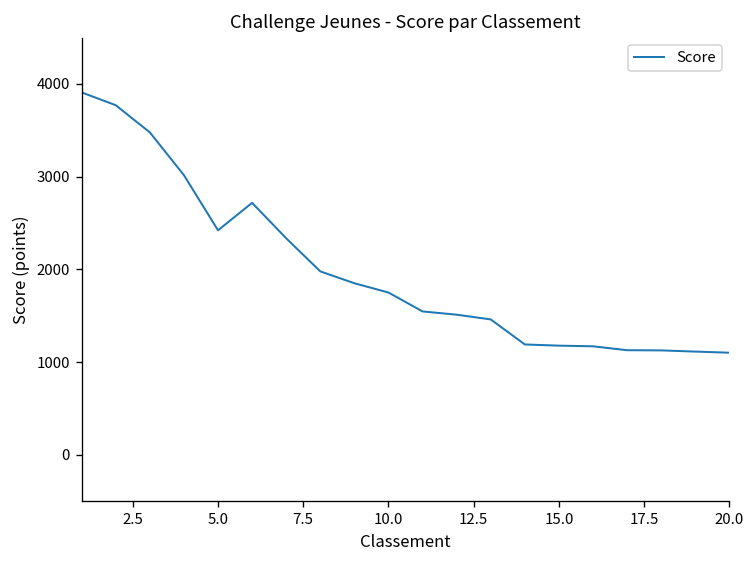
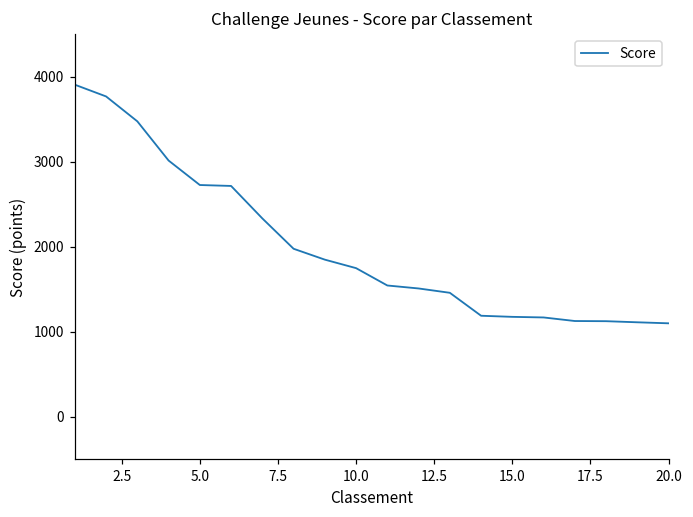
  {
-   "5.0": 2400,
+   "5.0": 2700,
    "10.0": 1800,
    "15.0": 1200,
    "20.0": 1100
  }
